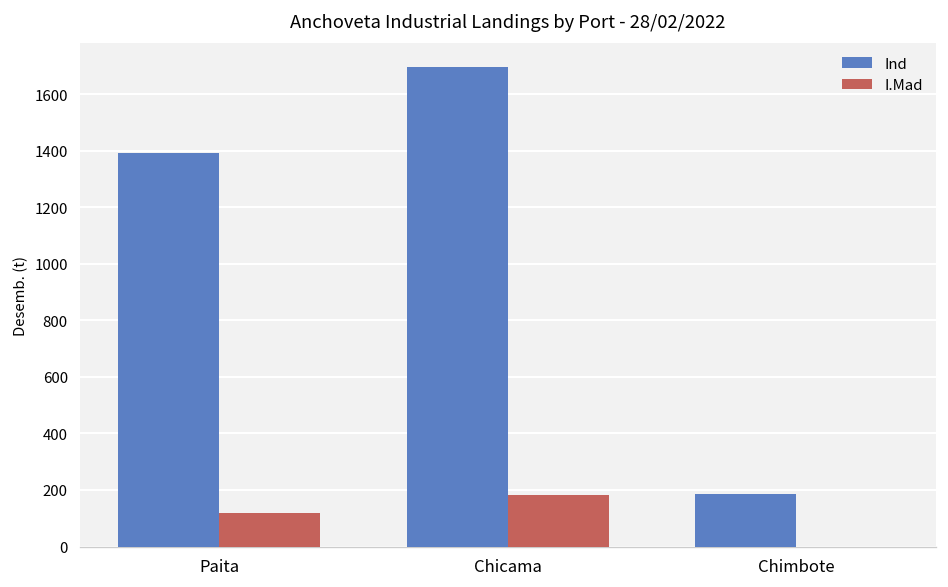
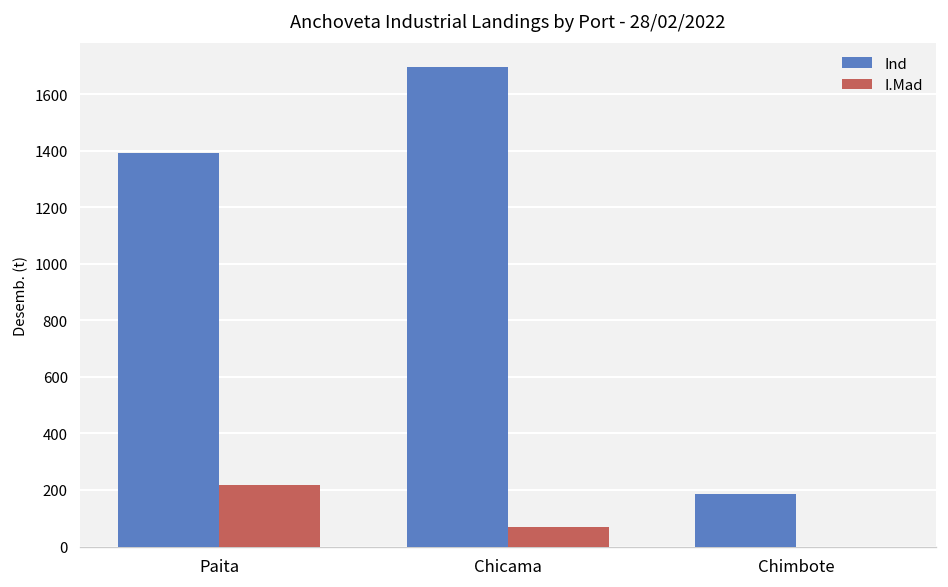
  {
    "Ind": {
      "Paita": 1390,
      "Chicama": 1700,
      "Chimbote": 190
    },
    "I.Mad": {
-     "Paita": 120,
-     "Chicama": 180,
+     "Paita": 220,
+     "Chicama": 70,
      "Chimbote": 0
    }
  }
